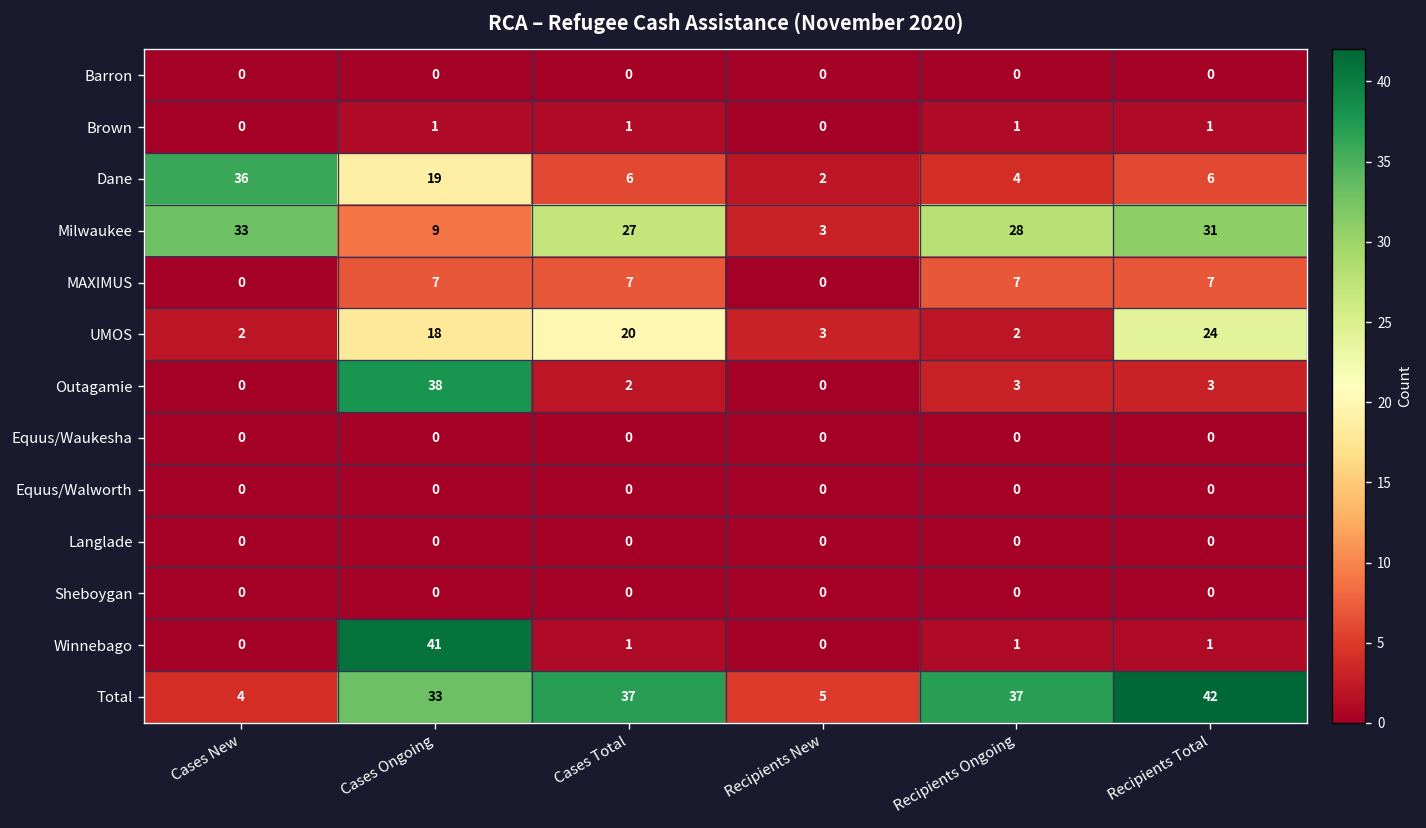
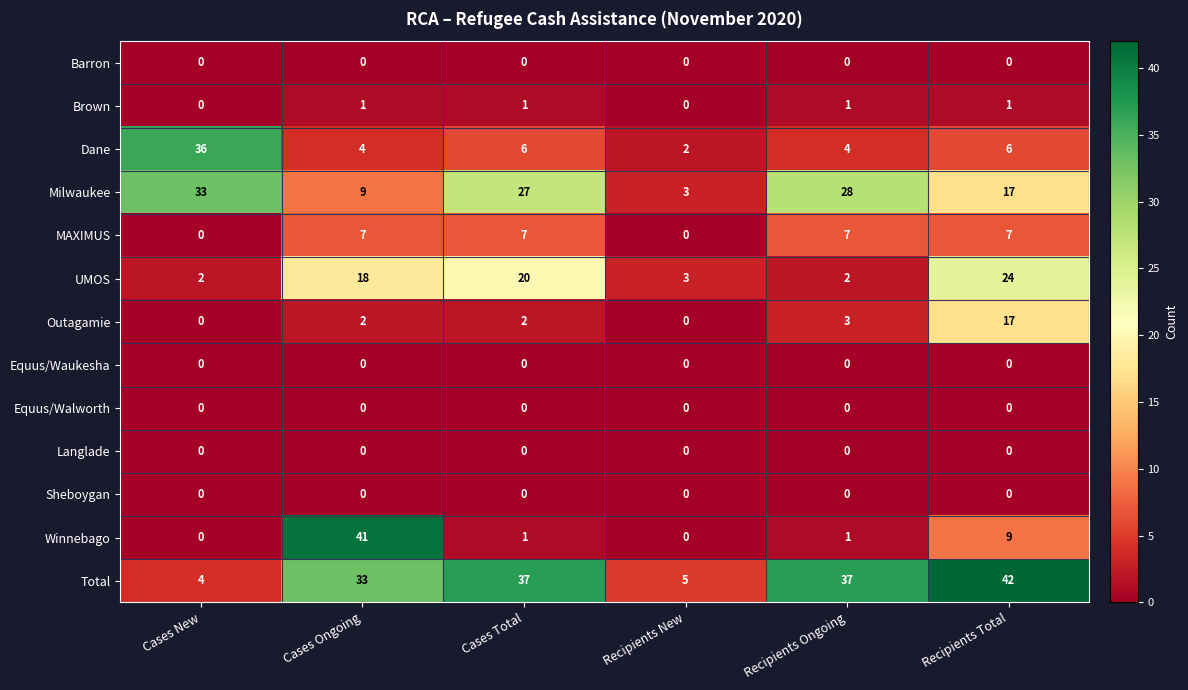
  {
    "Barron": {
      "Cases New": 0,
      "Cases Ongoing": 0,
      "Cases Total": 0,
      "Recipients New": 0,
      "Recipients Ongoing": 0,
      "Recipients Total": 0
    },
    "Brown": {
      "Cases New": 0,
      "Cases Ongoing": 1,
      "Cases Total": 1,
      "Recipients New": 0,
      "Recipients Ongoing": 1,
      "Recipients Total": 1
    },
    "Dane": {
      "Cases New": 36,
-     "Cases Ongoing": 19,
+     "Cases Ongoing": 4,
      "Cases Total": 6,
      "Recipients New": 2,
      "Recipients Ongoing": 4,
      "Recipients Total": 6
    },
    "Milwaukee": {
      "Cases New": 33,
      "Cases Ongoing": 9,
      "Cases Total": 27,
      "Recipients New": 3,
      "Recipients Ongoing": 28,
-     "Recipients Total": 31
+     "Recipients Total": 17
    },
    "MAXIMUS": {
      "Cases New": 0,
      "Cases Ongoing": 7,
      "Cases Total": 7,
      "Recipients New": 0,
      "Recipients Ongoing": 7,
      "Recipients Total": 7
    },
    "UMOS": {
      "Cases New": 2,
      "Cases Ongoing": 18,
      "Cases Total": 20,
      "Recipients New": 3,
      "Recipients Ongoing": 2,
      "Recipients Total": 24
    },
    "Outagamie": {
      "Cases New": 0,
-     "Cases Ongoing": 38,
+     "Cases Ongoing": 2,
      "Cases Total": 2,
      "Recipients New": 0,
      "Recipients Ongoing": 3,
-     "Recipients Total": 3
+     "Recipients Total": 17
    },
    "Equus/Waukesha": {
      "Cases New": 0,
      "Cases Ongoing": 0,
      "Cases Total": 0,
      "Recipients New": 0,
      "Recipients Ongoing": 0,
      "Recipients Total": 0
    },
    "Equus/Walworth": {
      "Cases New": 0,
      "Cases Ongoing": 0,
      "Cases Total": 0,
      "Recipients New": 0,
      "Recipients Ongoing": 0,
      "Recipients Total": 0
    },
    "Langlade": {
      "Cases New": 0,
      "Cases Ongoing": 0,
      "Cases Total": 0,
      "Recipients New": 0,
      "Recipients Ongoing": 0,
      "Recipients Total": 0
    },
    "Sheboygan": {
      "Cases New": 0,
      "Cases Ongoing": 0,
      "Cases Total": 0,
      "Recipients New": 0,
      "Recipients Ongoing": 0,
      "Recipients Total": 0
    },
    "Winnebago": {
      "Cases New": 0,
      "Cases Ongoing": 41,
      "Cases Total": 1,
      "Recipients New": 0,
      "Recipients Ongoing": 1,
-     "Recipients Total": 1
+     "Recipients Total": 9
    },
    "Total": {
      "Cases New": 4,
      "Cases Ongoing": 33,
      "Cases Total": 37,
      "Recipients New": 5,
      "Recipients Ongoing": 37,
      "Recipients Total": 42
    }
  }
